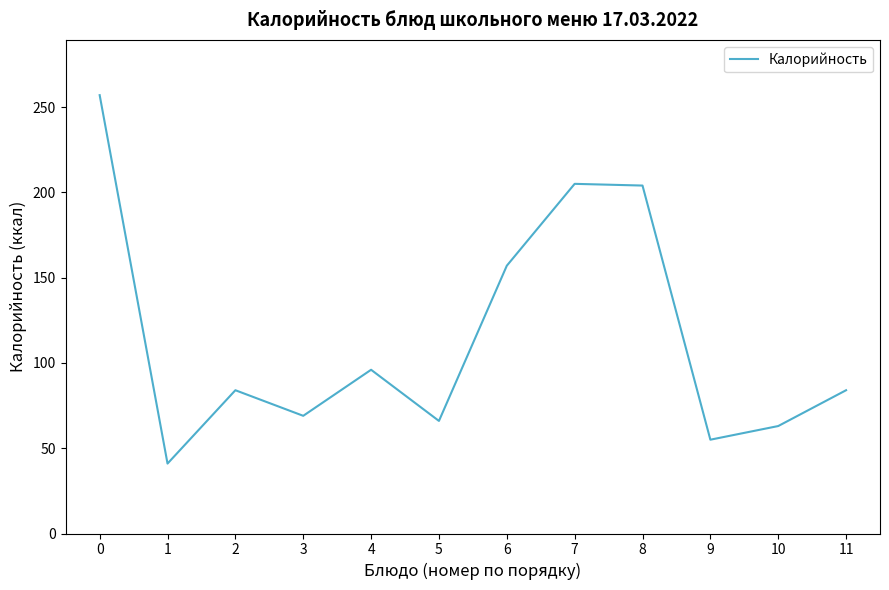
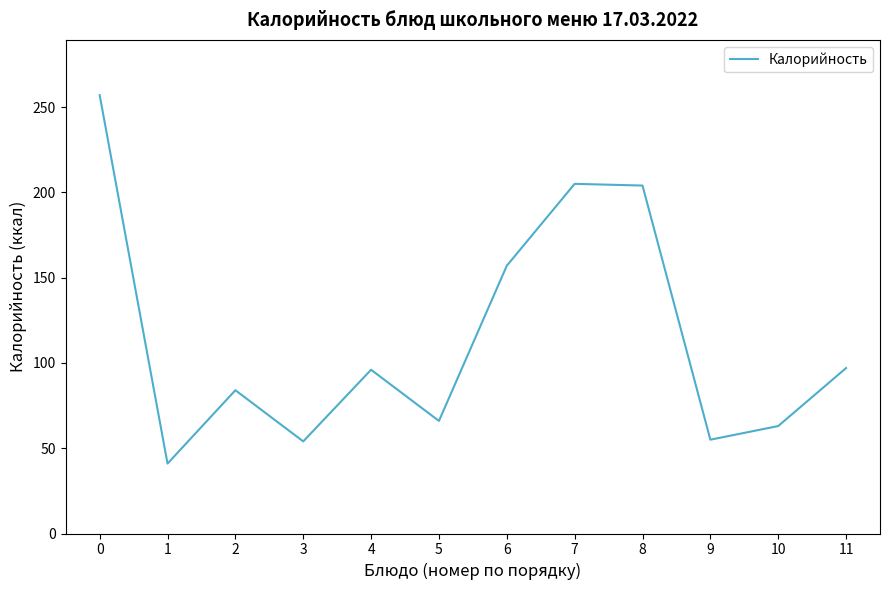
  {
    "0": 257,
    "1": 41,
    "2": 84,
-   "3": 69,
+   "3": 54,
    "4": 96,
    "5": 66,
    "6": 157,
    "7": 205,
    "8": 204,
    "9": 55,
    "10": 63,
-   "11": 84
+   "11": 97
  }
